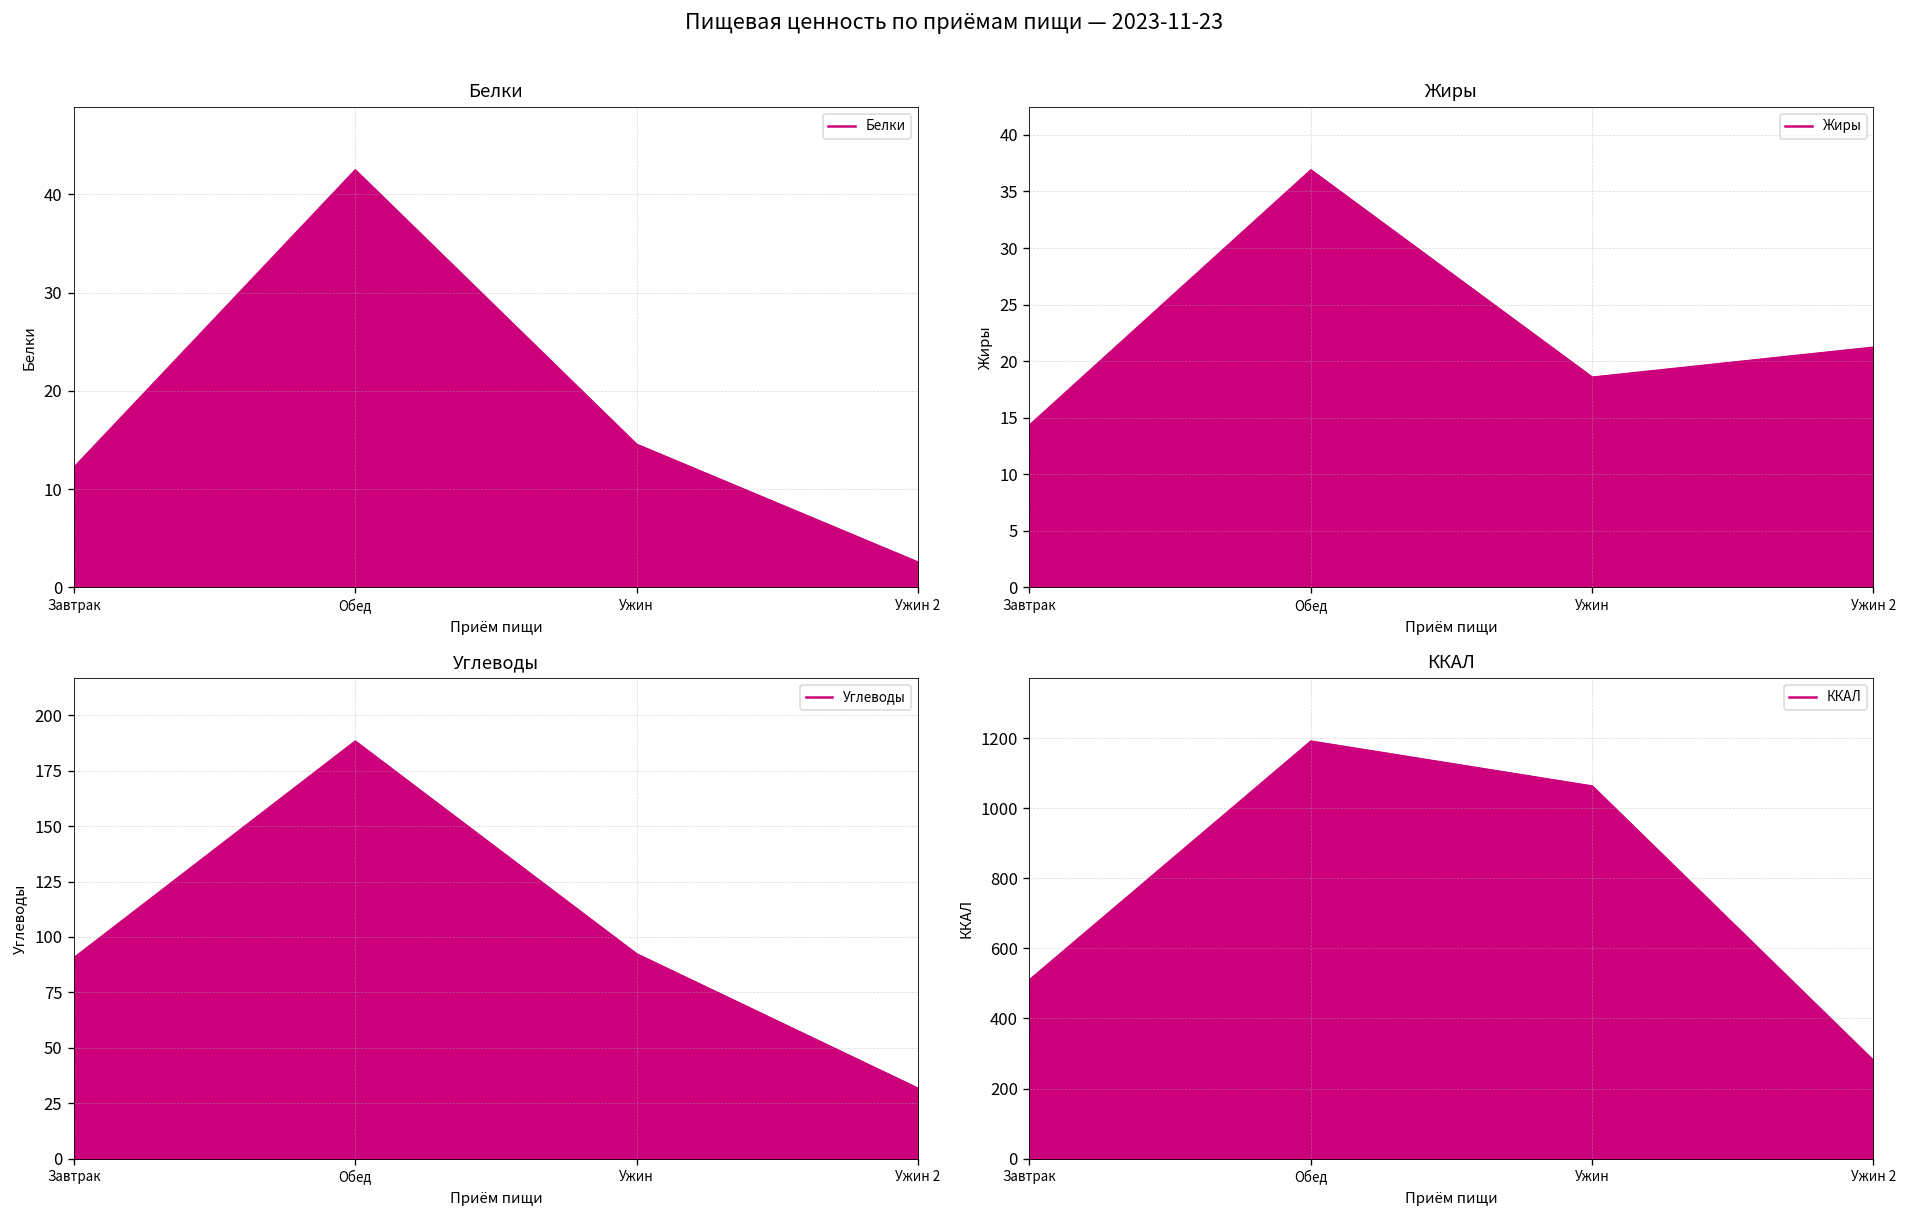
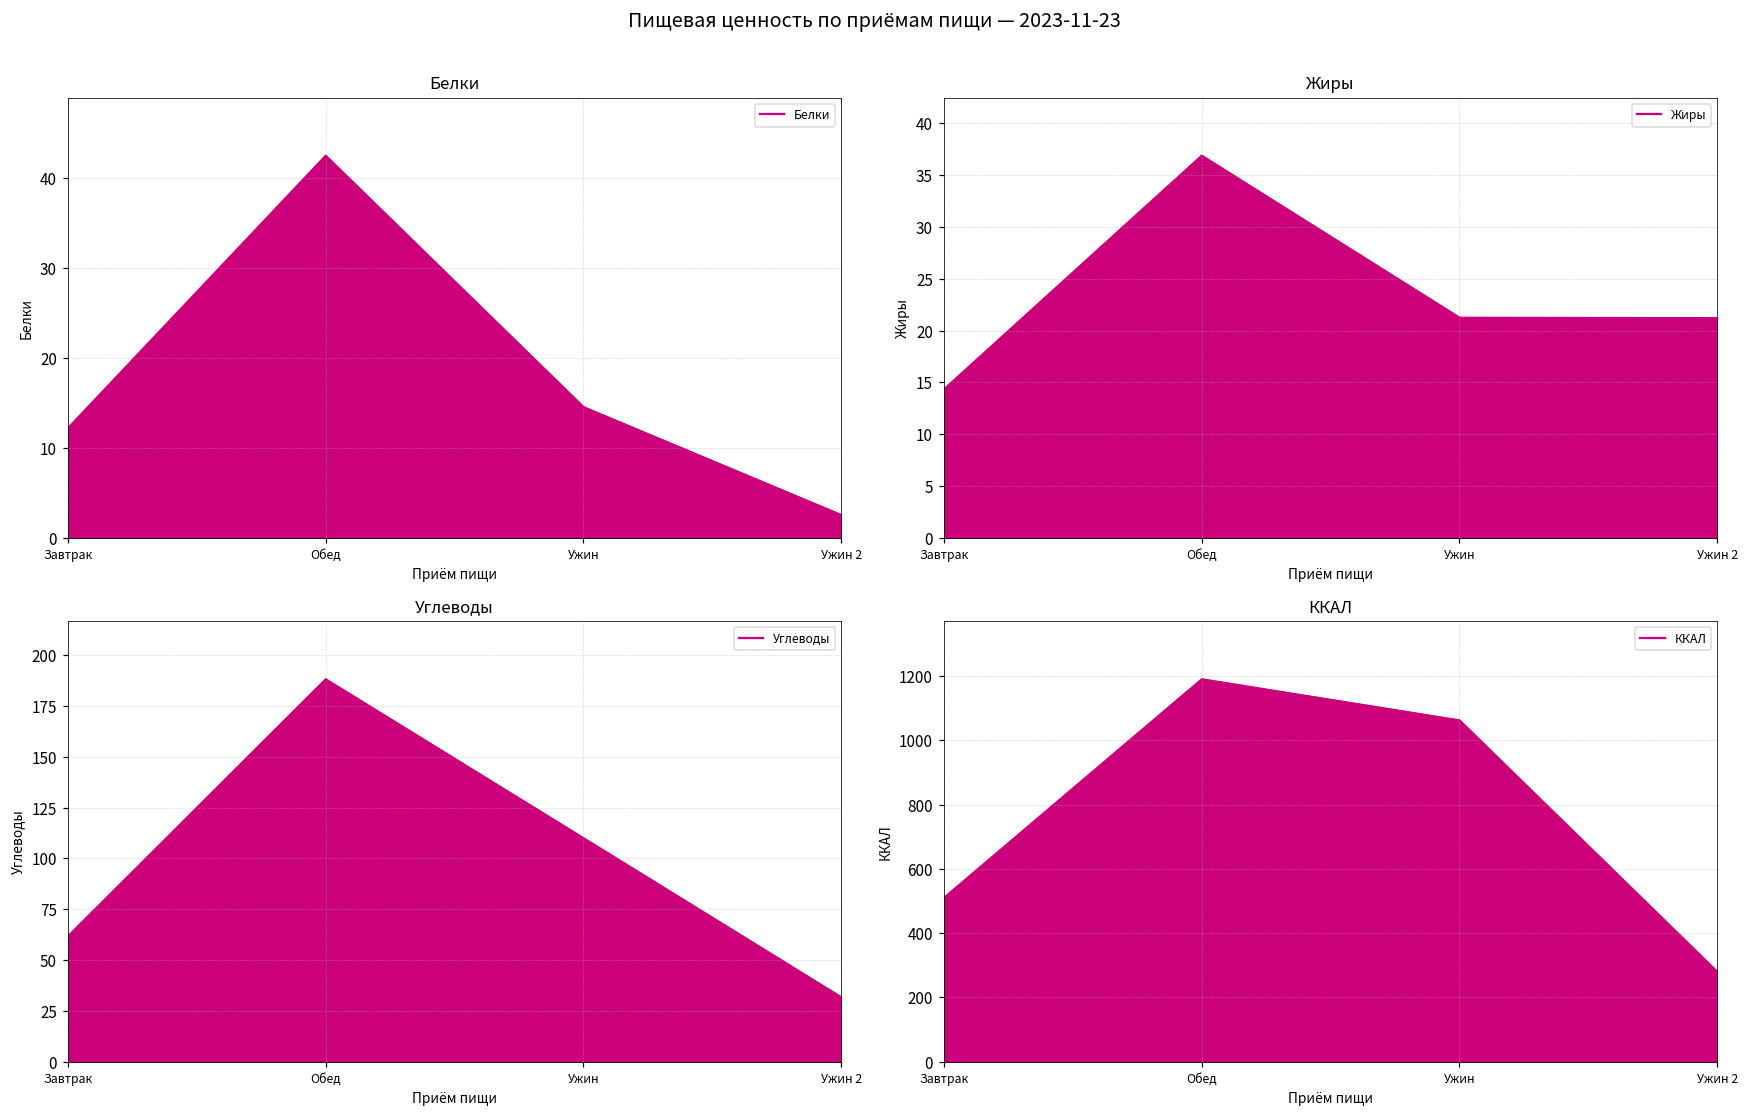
  {
    "Белки": {
      "Завтрак": 12,
      "Обед": 43,
      "Ужин": 15,
      "Ужин 2": 3
    },
    "Жиры": {
      "Завтрак": 14,
      "Обед": 37,
-     "Ужин": 19,
+     "Ужин": 21,
      "Ужин 2": 21
    },
    "Углеводы": {
-     "Завтрак": 91,
+     "Завтрак": 62,
      "Обед": 188,
-     "Ужин": 92,
+     "Ужин": 110,
      "Ужин 2": 32
    },
    "ККАЛ": {
      "Завтрак": 510,
      "Обед": 1190,
      "Ужин": 1060,
      "Ужин 2": 280
    }
  }
